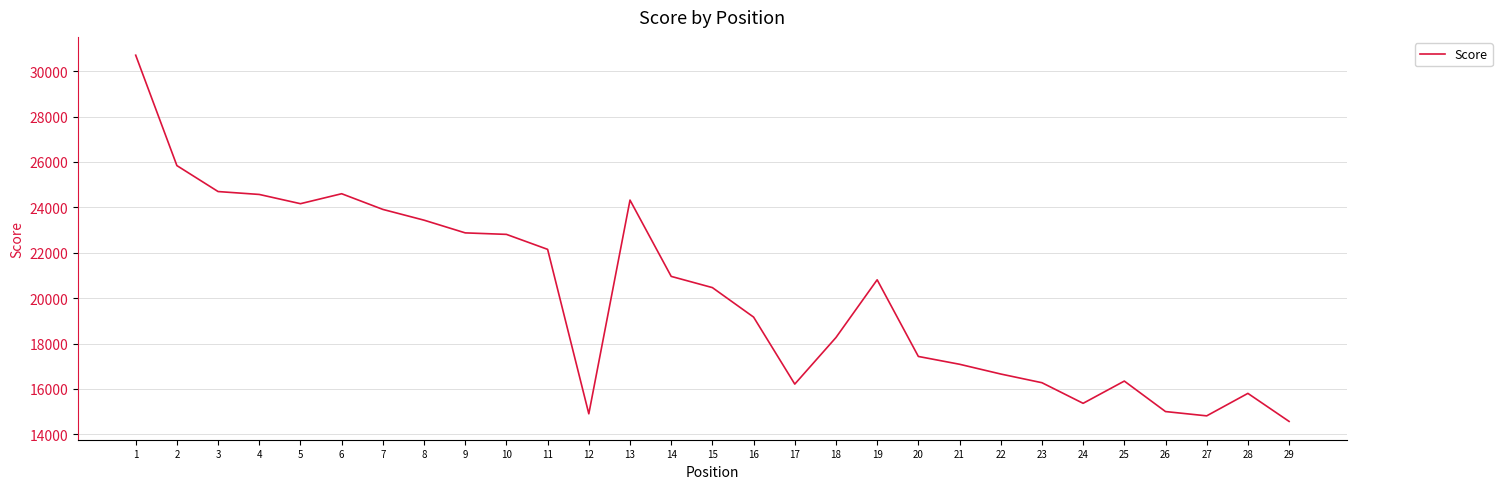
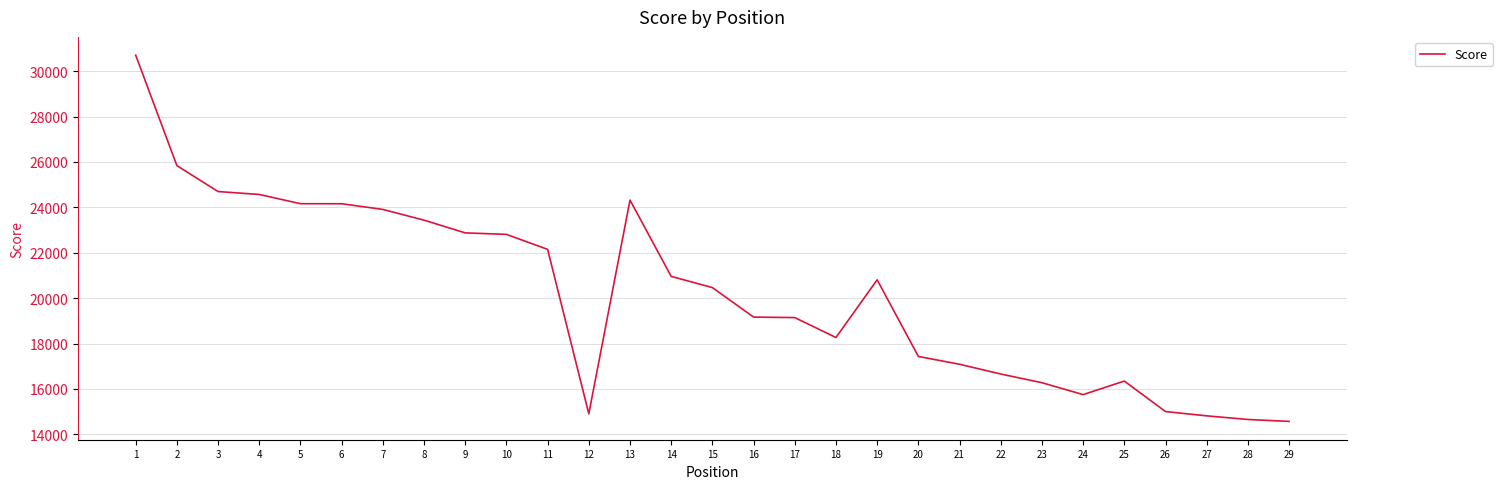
  {
    "1": 30700,
    "2": 25800,
    "3": 24700,
    "4": 24600,
    "5": 24200,
-   "6": 24600,
+   "6": 24200,
    "7": 23900,
    "8": 23400,
    "9": 22900,
    "10": 22800,
    "11": 22200,
    "12": 14900,
    "13": 24300,
    "14": 21000,
    "15": 20500,
    "16": 19200,
-   "17": 16200,
+   "17": 19100,
    "18": 18300,
    "19": 20800,
    "20": 17400,
    "21": 17100,
    "22": 16700,
    "23": 16300,
-   "24": 15400,
+   "24": 15800,
    "25": 16300,
    "26": 15000,
    "27": 14800,
-   "28": 15800,
+   "28": 14700,
    "29": 14600
  }
